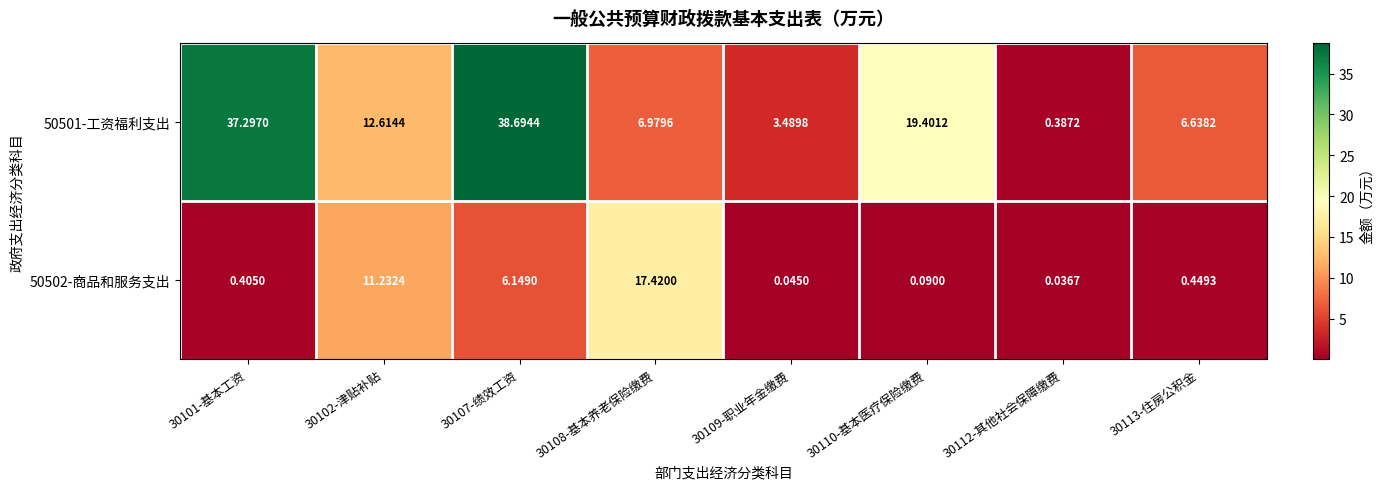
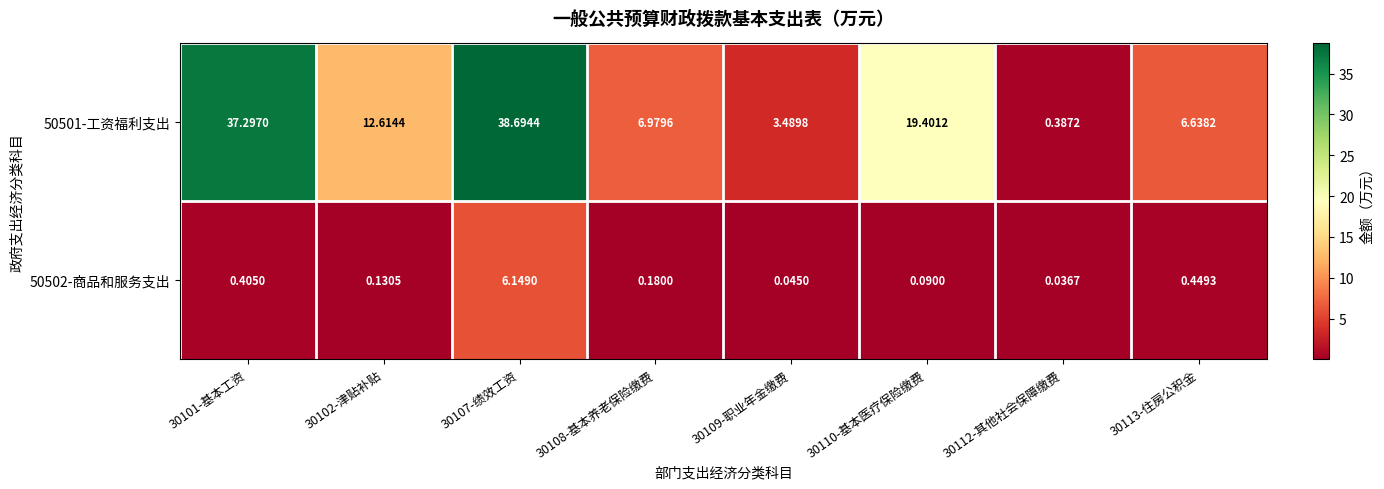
  {
    "50501-工资福利支出": {
      "30101-基本工资": 37.2970,
      "30102-津贴补贴": 12.6144,
      "30107-绩效工资": 38.6944,
      "30108-基本养老保险缴费": 6.9796,
      "30109-职业年金缴费": 3.4898,
      "30110-基本医疗保险缴费": 19.4012,
      "30112-其他社会保障缴费": 0.3872,
      "30113-住房公积金": 6.6382
    },
    "50502-商品和服务支出": {
      "30101-基本工资": 0.4050,
-     "30102-津贴补贴": 11.2324,
+     "30102-津贴补贴": 0.1305,
      "30107-绩效工资": 6.1490,
-     "30108-基本养老保险缴费": 17.4200,
+     "30108-基本养老保险缴费": 0.1800,
      "30109-职业年金缴费": 0.0450,
      "30110-基本医疗保险缴费": 0.0900,
      "30112-其他社会保障缴费": 0.0367,
      "30113-住房公积金": 0.4493
    }
  }
